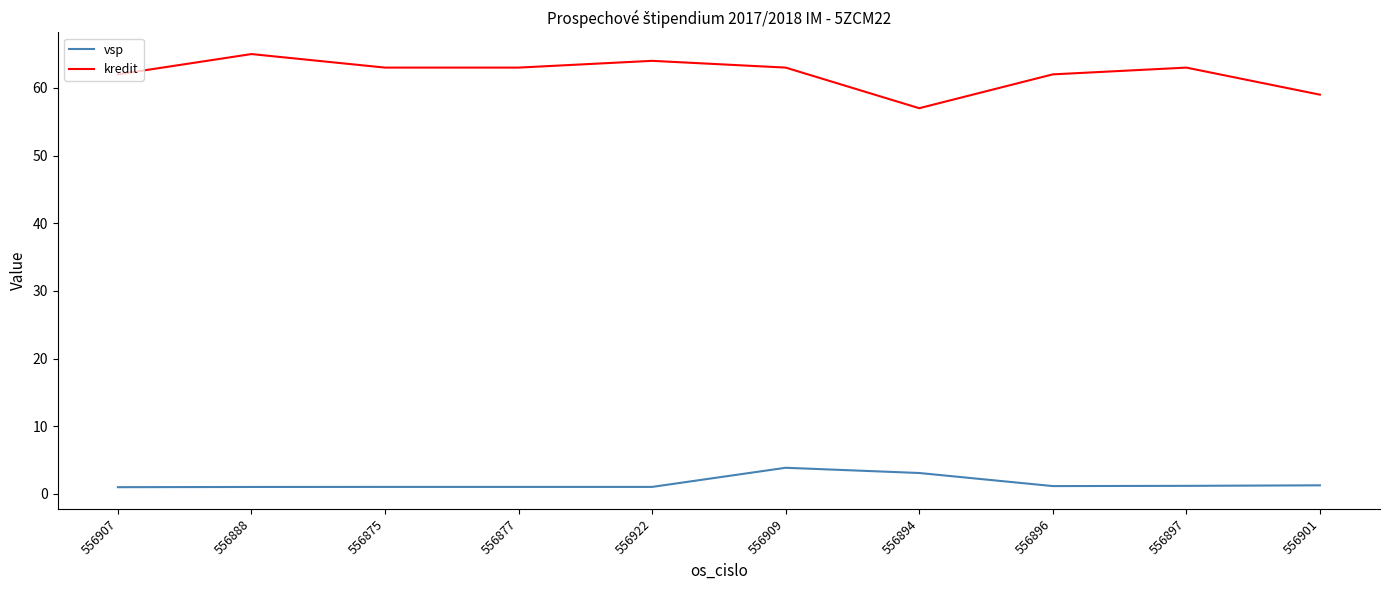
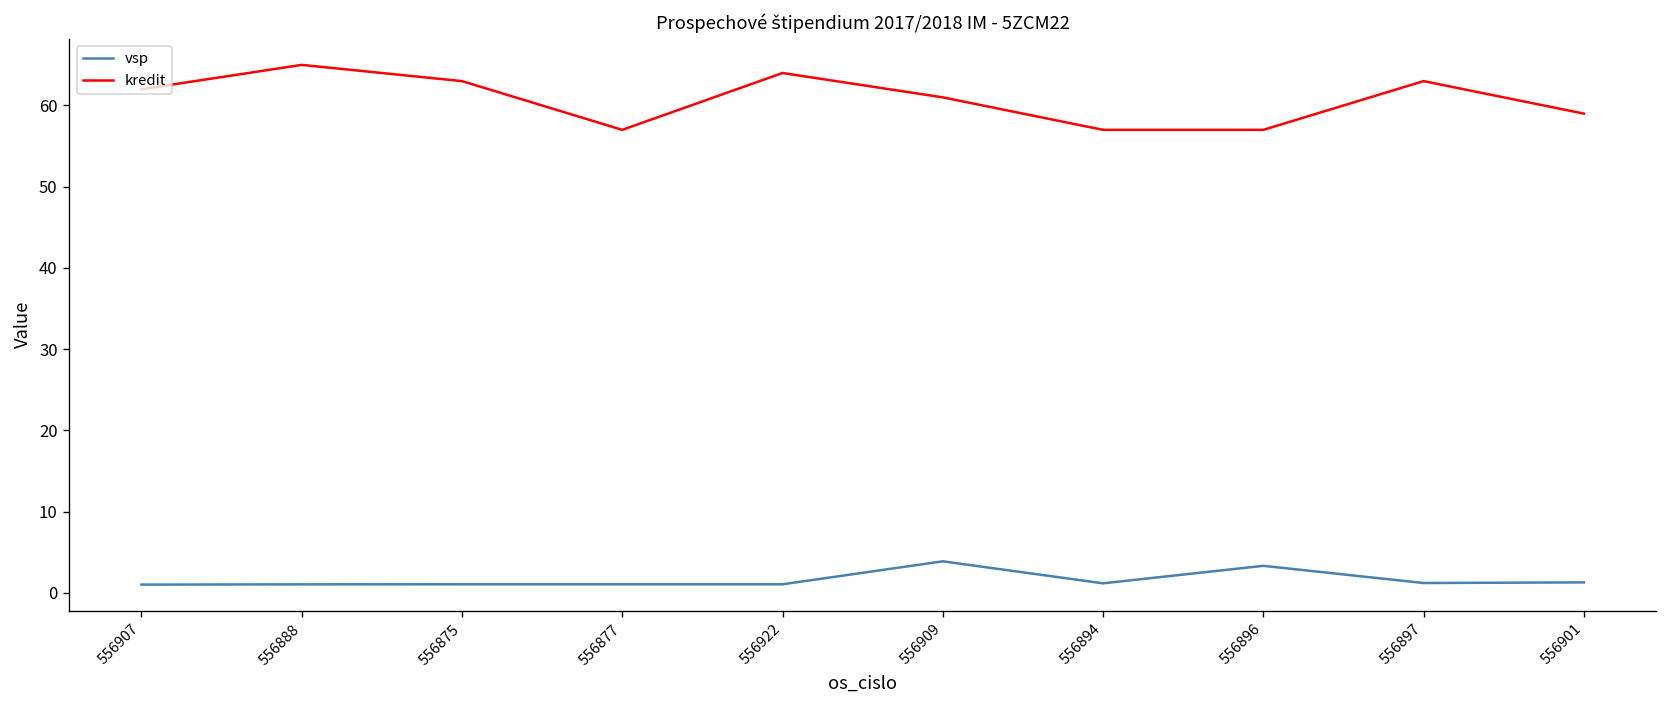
  {
    "vsp": {
      "556907": 1,
      "556888": 1,
      "556875": 1,
      "556877": 1,
      "556922": 1,
      "556909": 4,
-     "556894": 3,
-     "556896": 1,
+     "556894": 1,
+     "556896": 3,
      "556897": 1,
      "556901": 1
    },
    "kredit": {
      "556888": 65,
      "556875": 63,
-     "556877": 63,
+     "556877": 57,
      "556922": 64,
-     "556909": 63,
+     "556909": 61,
      "556894": 57,
-     "556896": 62,
+     "556896": 57,
      "556897": 63,
      "556901": 59
    }
  }
